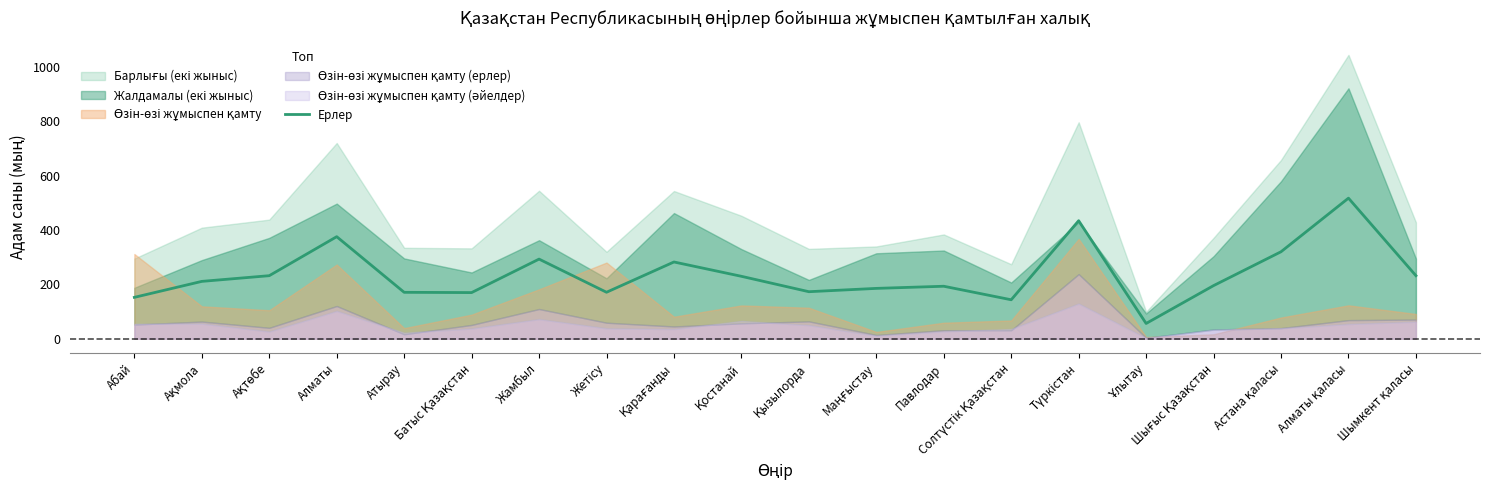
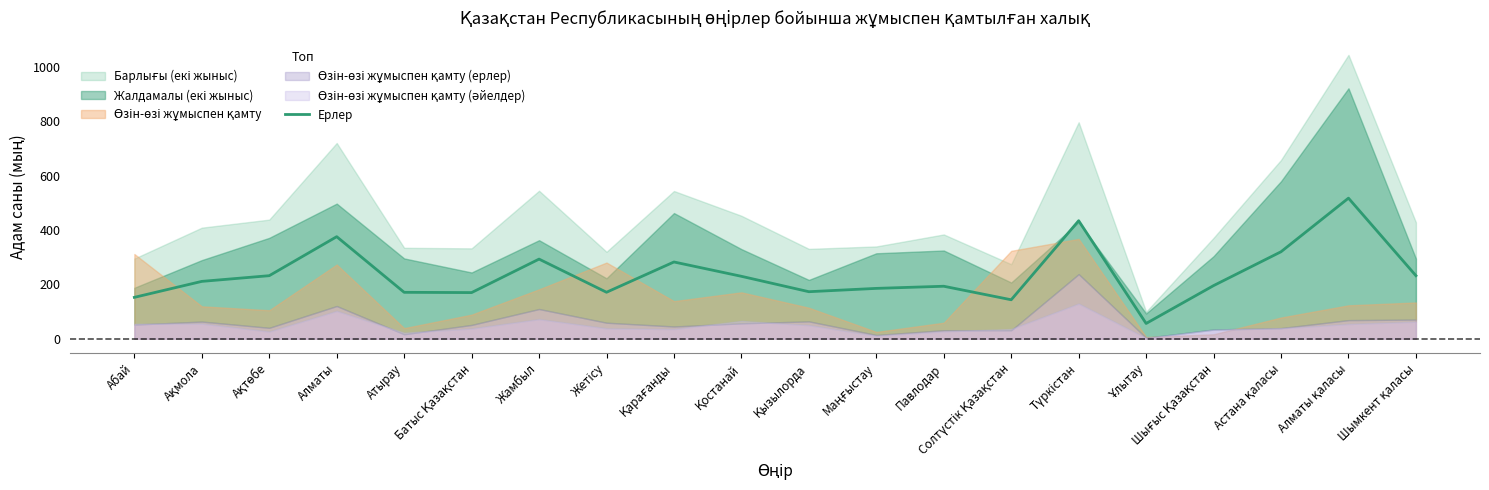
  {
    "Өзін-өзі жұмыспен қамту": {
      "Абай": 310,
      "Ақмола": 120,
      "Ақтөбе": 100,
      "Алматы": 270,
      "Атырау": 40,
      "Батыс Қазақстан": 90,
      "Жамбыл": 180,
      "Жетісу": 280,
-     "Қарағанды": 80,
-     "Қостанай": 120,
+     "Қарағанды": 140,
+     "Қостанай": 170,
      "Қызылорда": 110,
      "Маңғыстау": 30,
      "Павлодар": 60,
-     "Солтүстік Қазақстан": 70,
+     "Солтүстік Қазақстан": 320,
      "Түркістан": 370,
      "Шығыс Қазақстан": 20,
      "Астана қаласы": 80,
      "Алматы қаласы": 120,
-     "Шымкент қаласы": 90
+     "Шымкент қаласы": 130
    }
  }
